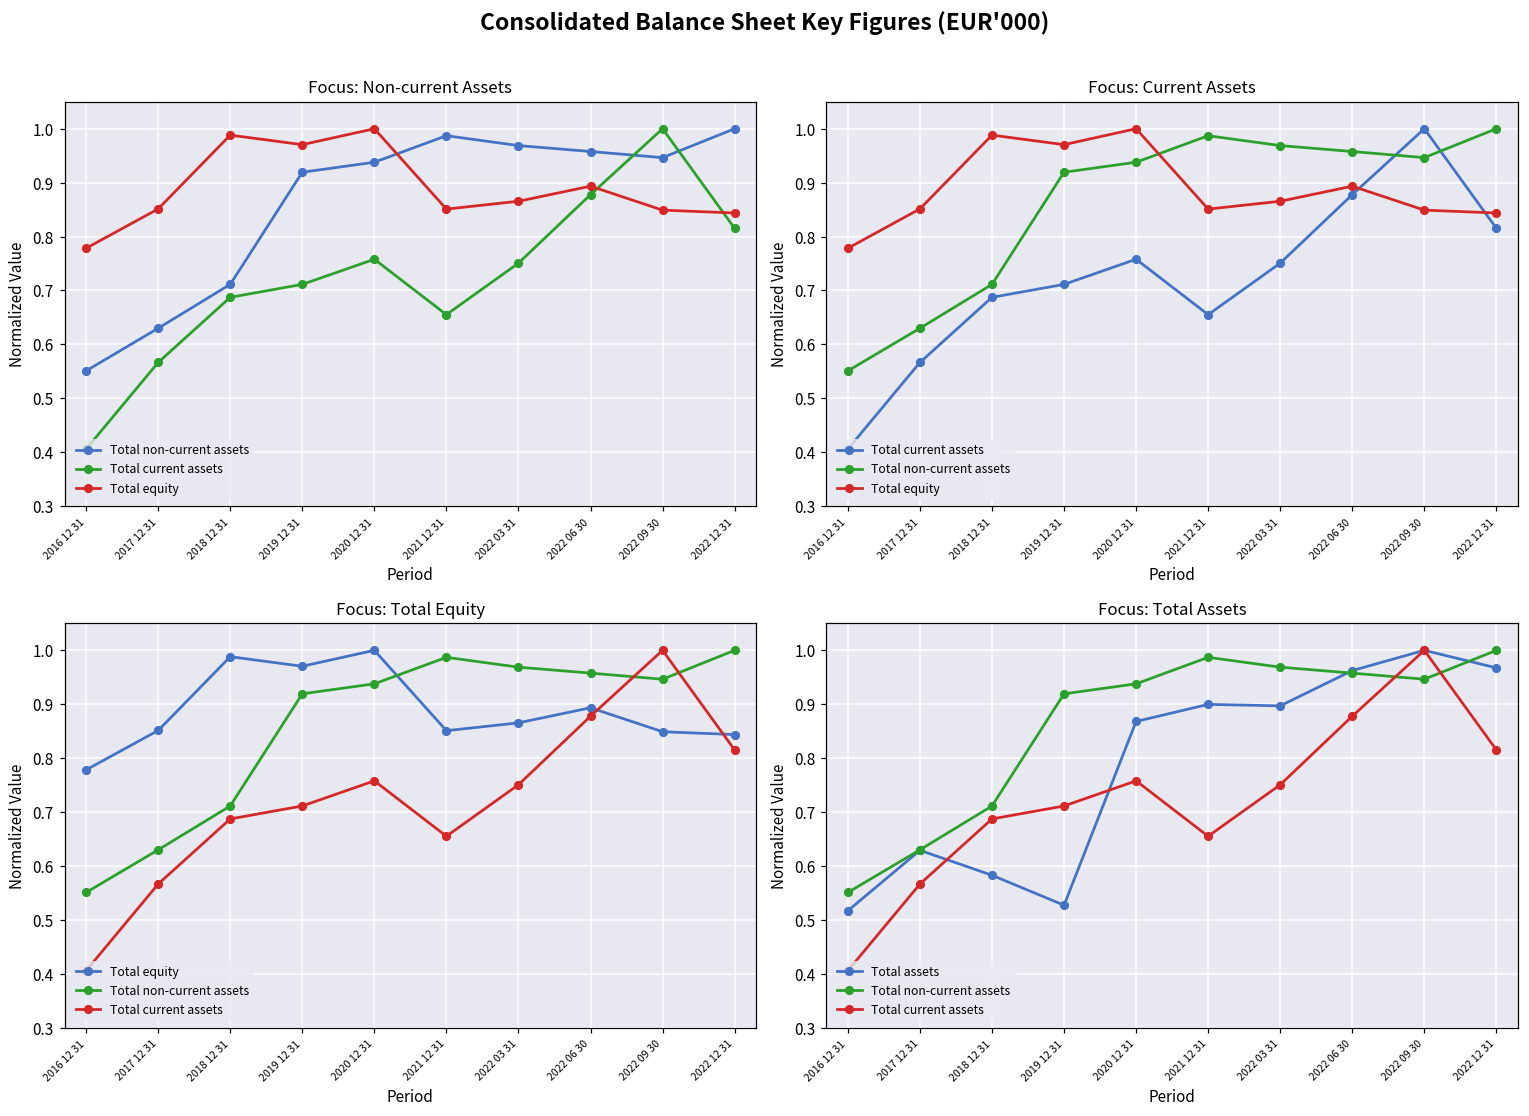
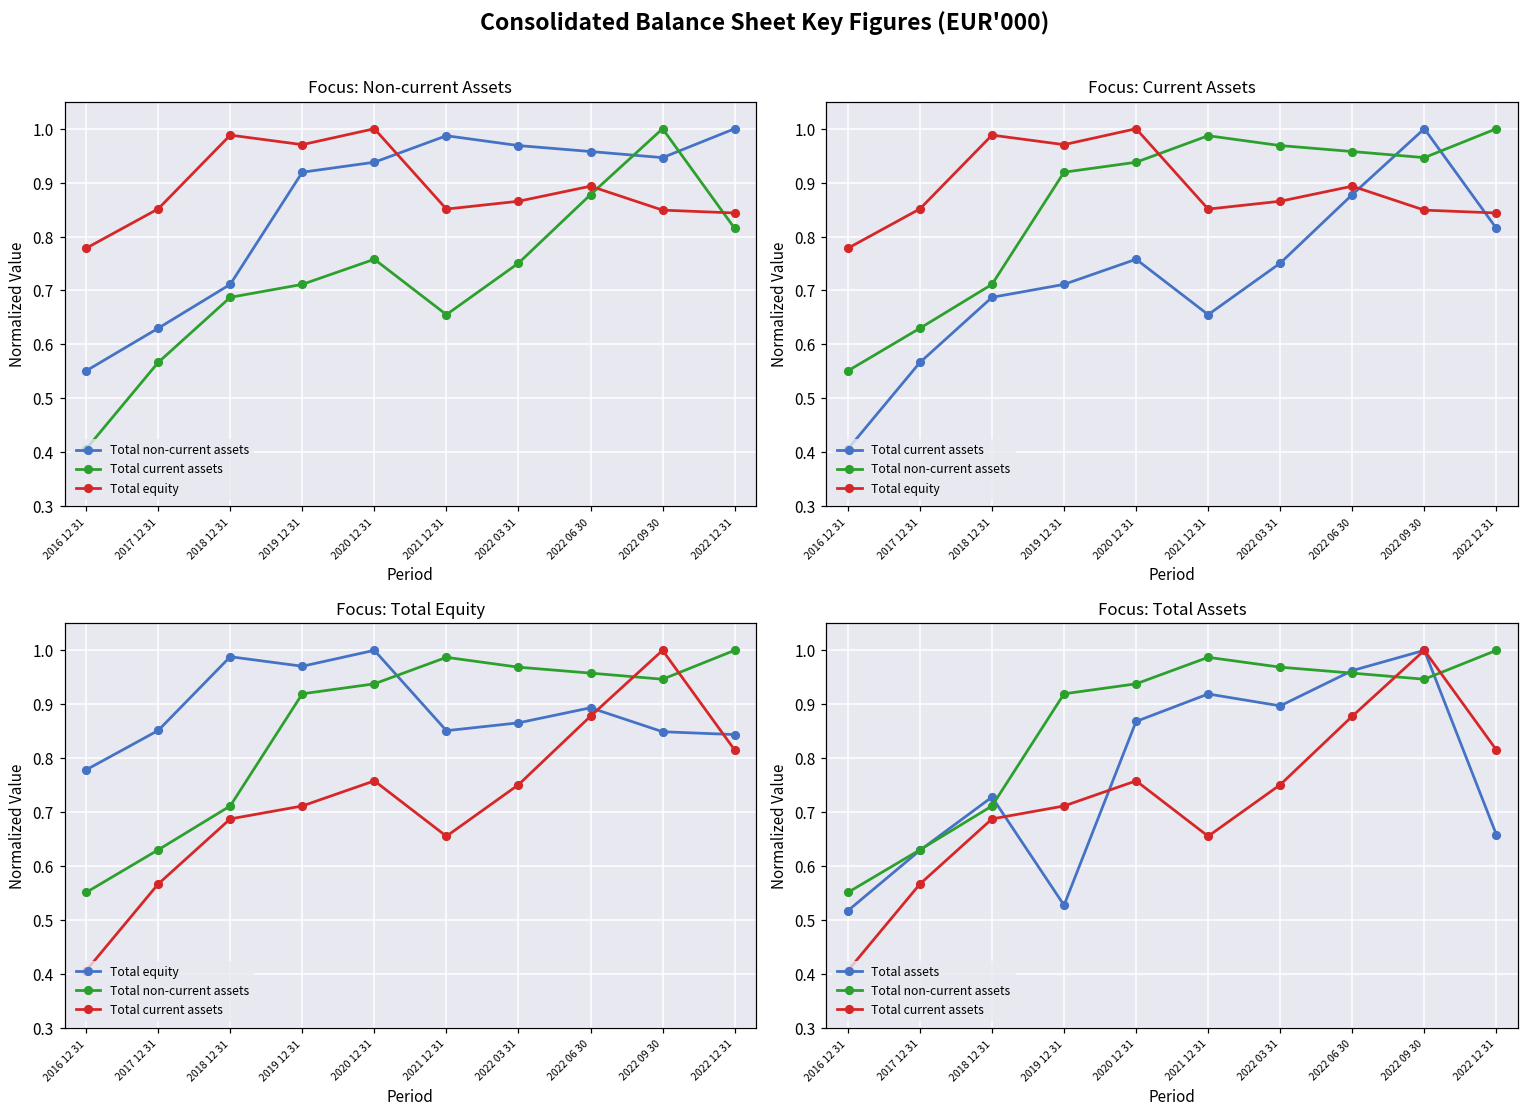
  {
    "Focus: Current Assets": {
      "Total non-current assets": {
        "2016 12 31": 0.55,
        "2017 12 31": 0.63,
        "2018 12 31": 0.71,
        "2019 12 31": 0.92,
        "2020 12 31": 0.94,
        "2021 12 31": 0.99,
        "2022 03 31": 0.97,
        "2022 06 30": 0.96,
        "2022 09 30": 0.95,
        "2022 12 31": 1.00
      }
    },
    "Focus: Total Equity": {
      "Total equity": {
        "2016 12 31": 0.78,
        "2017 12 31": 0.85,
        "2018 12 31": 0.99,
        "2019 12 31": 0.97,
        "2020 12 31": 1.00,
        "2021 12 31": 0.85,
        "2022 03 31": 0.87,
        "2022 06 30": 0.89,
        "2022 09 30": 0.85,
        "2022 12 31": 0.84
      },
      "Total non-current assets": {
        "2016 12 31": 0.55,
        "2017 12 31": 0.63,
        "2018 12 31": 0.71,
        "2019 12 31": 0.92,
        "2020 12 31": 0.94,
        "2021 12 31": 0.99,
        "2022 03 31": 0.97,
        "2022 06 30": 0.96,
        "2022 09 30": 0.95,
        "2022 12 31": 1.00
      },
      "Total current assets": {
        "2017 12 31": 0.57,
        "2018 12 31": 0.69,
        "2019 12 31": 0.71,
        "2020 12 31": 0.76,
        "2021 12 31": 0.66,
        "2022 03 31": 0.75,
        "2022 06 30": 0.88,
        "2022 09 30": 1.00,
        "2022 12 31": 0.82
      }
    },
    "Focus: Total Assets": {
      "Total assets": {
        "2016 12 31": 0.52,
-       "2018 12 31": 0.58,
+       "2018 12 31": 0.73,
        "2019 12 31": 0.53,
        "2020 12 31": 0.87,
-       "2021 12 31": 0.90,
+       "2021 12 31": 0.92,
        "2022 03 31": 0.90,
-       "2022 12 31": 0.97
+       "2022 12 31": 0.66
      },
      "Total non-current assets": {
        "2016 12 31": 0.55,
        "2018 12 31": 0.71,
        "2019 12 31": 0.92,
        "2020 12 31": 0.94,
        "2021 12 31": 0.99,
        "2022 03 31": 0.97,
        "2022 09 30": 0.95,
        "2022 12 31": 1.00
      },
      "Total current assets": {
        "2017 12 31": 0.57,
        "2018 12 31": 0.69,
        "2019 12 31": 0.71,
        "2020 12 31": 0.76,
        "2021 12 31": 0.66,
        "2022 03 31": 0.75,
        "2022 06 30": 0.88,
        "2022 12 31": 0.82
      }
    }
  }
